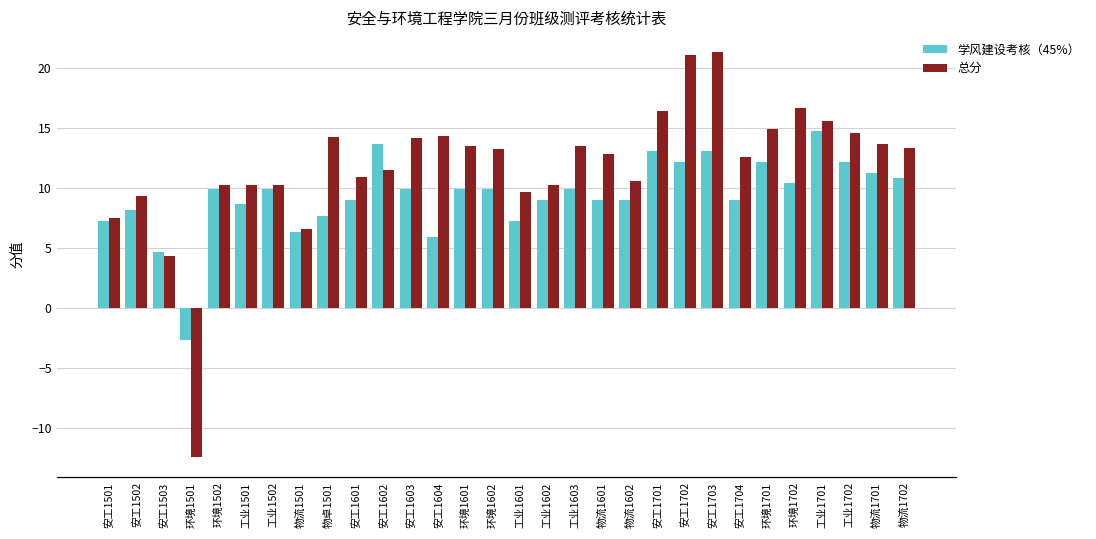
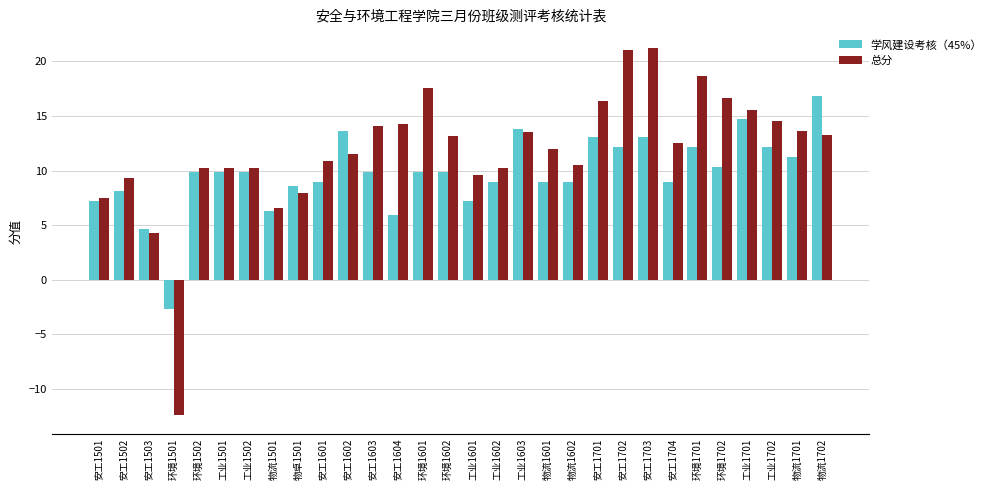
  {
    "学风建设考核（45%）": {
      "安工1501": 7.2,
      "安工1502": 8.1,
      "安工1503": 4.7,
      "环境1501": -2.7,
      "环境1502": 9.9,
-     "工业1501": 8.6,
+     "工业1501": 9.9,
      "工业1502": 9.9,
      "物流1501": 6.3,
-     "物卓1501": 7.7,
+     "物卓1501": 8.6,
      "安工1601": 9.0,
      "安工1602": 13.6,
      "安工1603": 9.9,
      "安工1604": 5.9,
      "环境1601": 9.9,
      "环境1602": 9.9,
      "工业1601": 7.2,
      "工业1602": 9.0,
-     "工业1603": 9.9,
+     "工业1603": 13.8,
      "物流1601": 9.0,
      "物流1602": 9.0,
      "安工1701": 13.1,
      "安工1702": 12.2,
      "安工1703": 13.1,
      "安工1704": 9.0,
      "环境1701": 12.2,
      "环境1702": 10.4,
      "工业1701": 14.7,
      "工业1702": 12.2,
      "物流1701": 11.3,
-     "物流1702": 10.8
+     "物流1702": 16.8
    },
    "总分": {
      "安工1501": 7.5,
      "安工1502": 9.3,
      "安工1503": 4.3,
      "环境1501": -12.4,
      "环境1502": 10.2,
      "工业1501": 10.2,
      "工业1502": 10.2,
      "物流1501": 6.6,
-     "物卓1501": 14.2,
+     "物卓1501": 8.0,
      "安工1601": 10.9,
      "安工1602": 11.5,
      "安工1603": 14.1,
      "安工1604": 14.3,
-     "环境1601": 13.5,
+     "环境1601": 17.6,
      "环境1602": 13.2,
      "工业1601": 9.6,
      "工业1602": 10.2,
      "工业1603": 13.5,
-     "物流1601": 12.8,
+     "物流1601": 12.0,
      "物流1602": 10.6,
      "安工1701": 16.4,
      "安工1702": 21.1,
      "安工1703": 21.3,
      "安工1704": 12.6,
-     "环境1701": 14.9,
+     "环境1701": 18.7,
      "环境1702": 16.7,
      "工业1701": 15.6,
      "工业1702": 14.6,
      "物流1701": 13.7,
      "物流1702": 13.3
    }
  }
